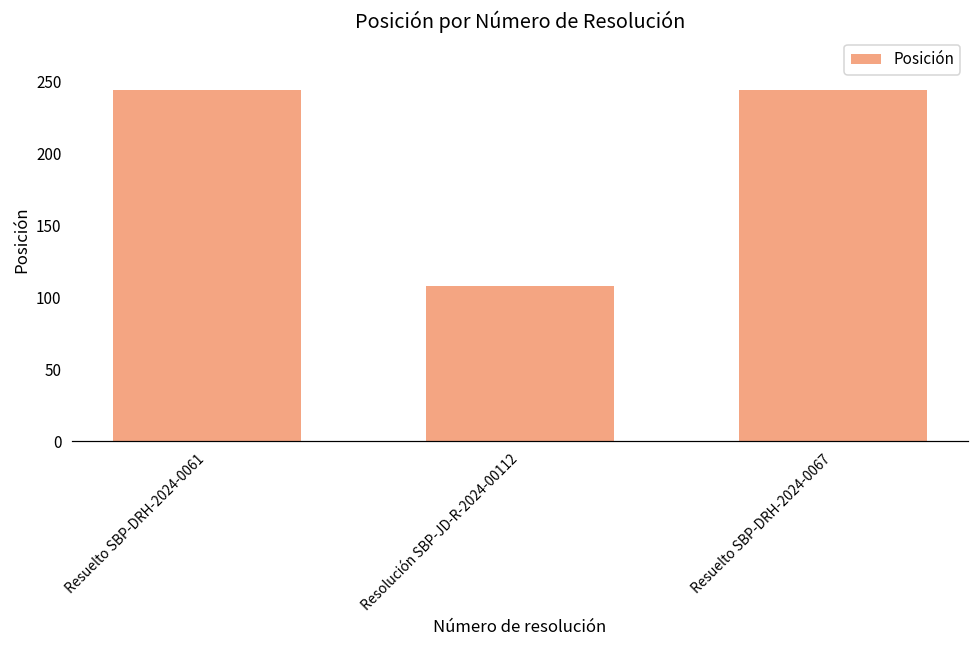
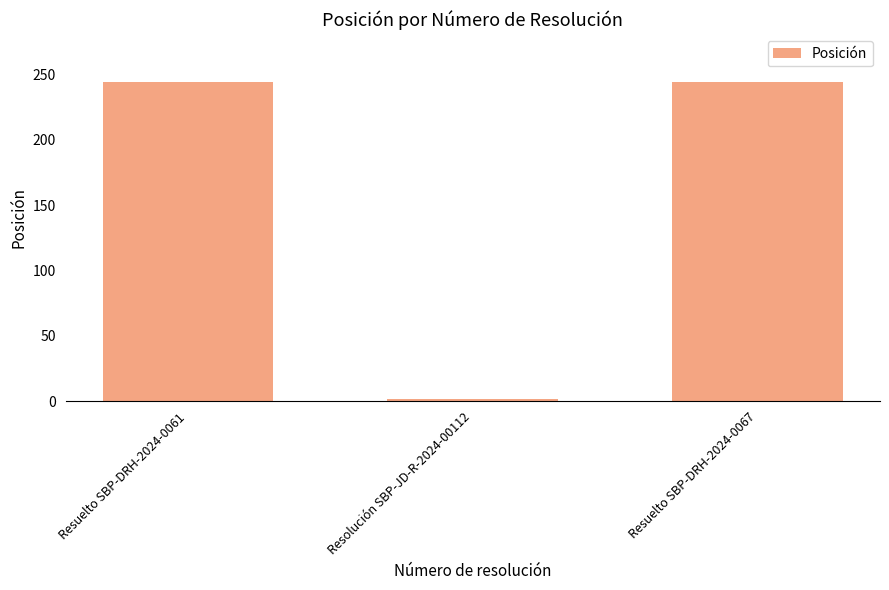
  {
    "Resuelto SBP-DRH-2024-0061": 244,
-   "Resolución SBP-JD-R-2024-00112": 108,
+   "Resolución SBP-JD-R-2024-00112": 2,
    "Resuelto SBP-DRH-2024-0067": 244
  }
